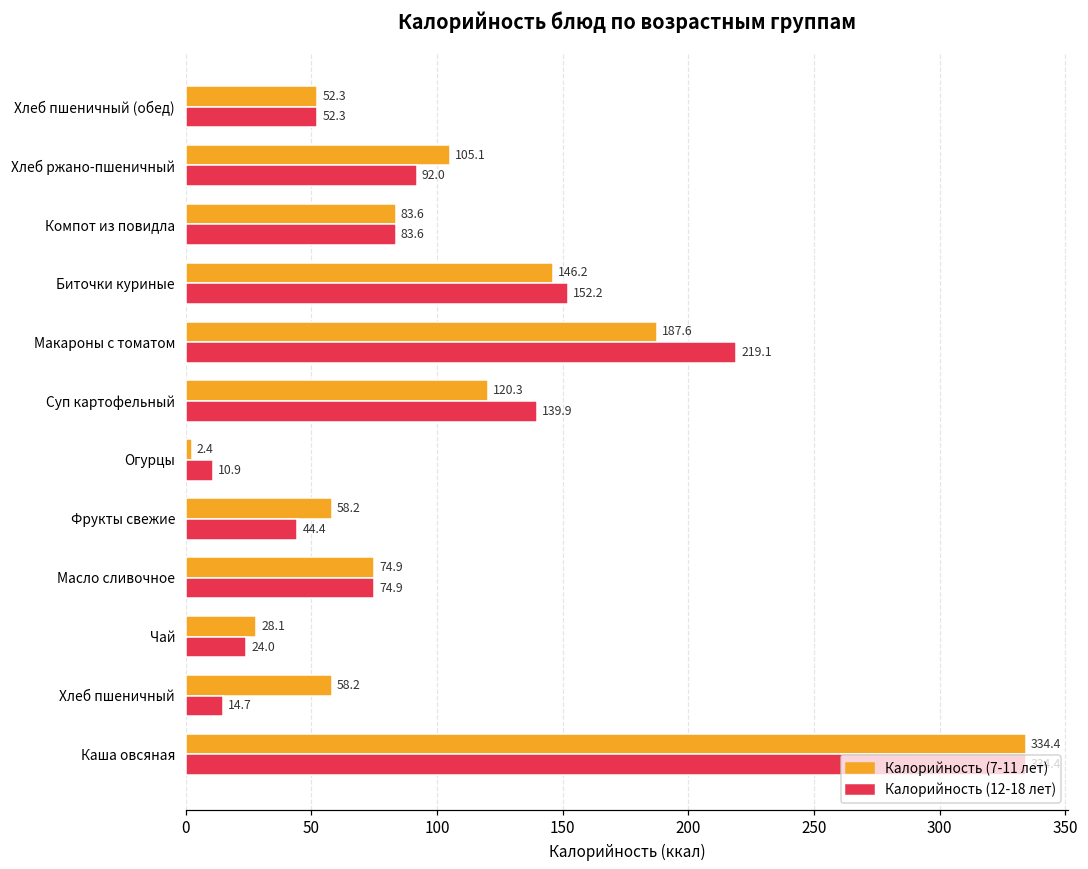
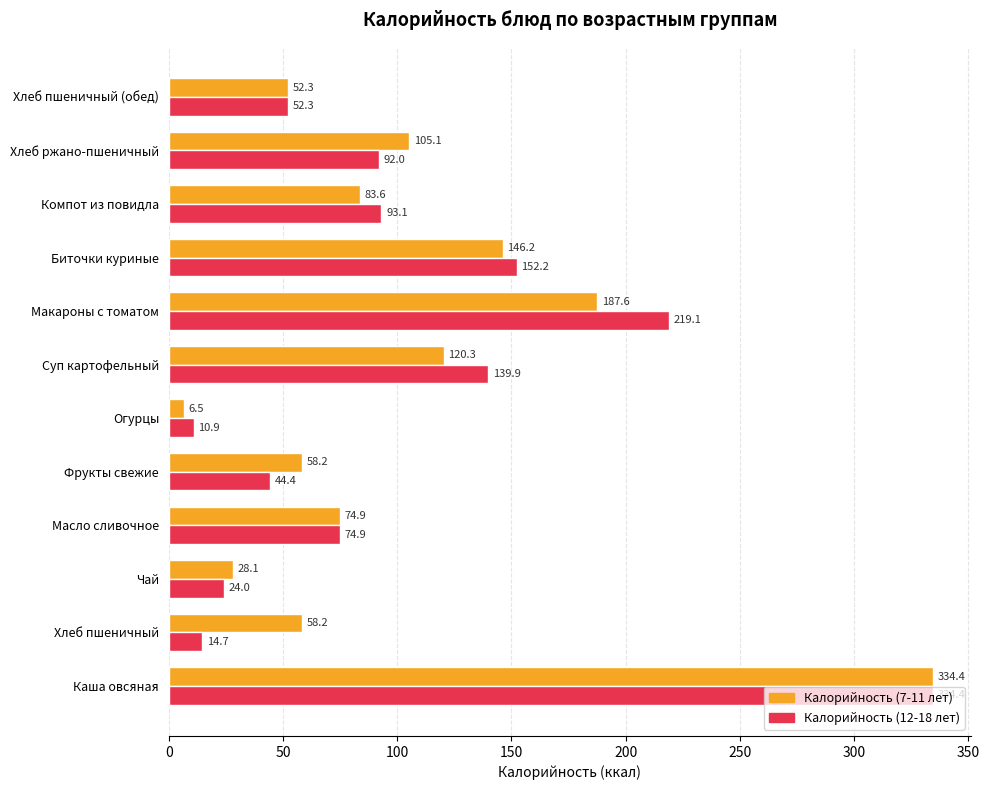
  {
    "Калорийность (7-11 лет)": {
      "Хлеб пшеничный (обед)": 52.3,
      "Хлеб ржано-пшеничный": 105.1,
      "Компот из повидла": 83.6,
      "Биточки куриные": 146.2,
      "Макароны с томатом": 187.6,
      "Суп картофельный": 120.3,
-     "Огурцы": 2.4,
+     "Огурцы": 6.5,
      "Фрукты свежие": 58.2,
      "Масло сливочное": 74.9,
      "Чай": 28.1,
      "Хлеб пшеничный": 58.2,
      "Каша овсяная": 334.4
    },
    "Калорийность (12-18 лет)": {
      "Хлеб пшеничный (обед)": 52.3,
      "Хлеб ржано-пшеничный": 92.0,
-     "Компот из повидла": 83.6,
+     "Компот из повидла": 93.1,
      "Биточки куриные": 152.2,
      "Макароны с томатом": 219.1,
      "Суп картофельный": 139.9,
      "Огурцы": 10.9,
      "Фрукты свежие": 44.4,
      "Масло сливочное": 74.9,
      "Чай": 24.0,
      "Хлеб пшеничный": 14.7
    }
  }
